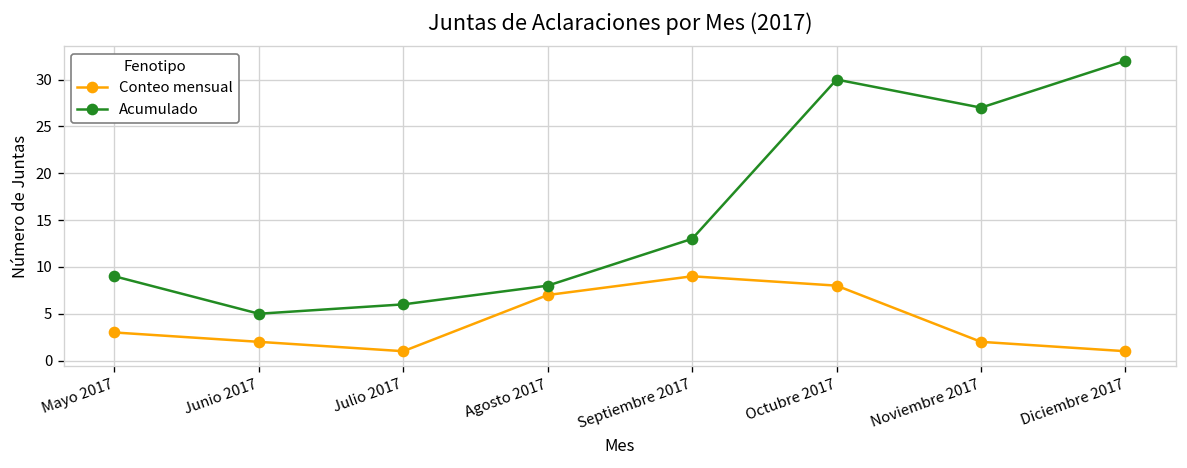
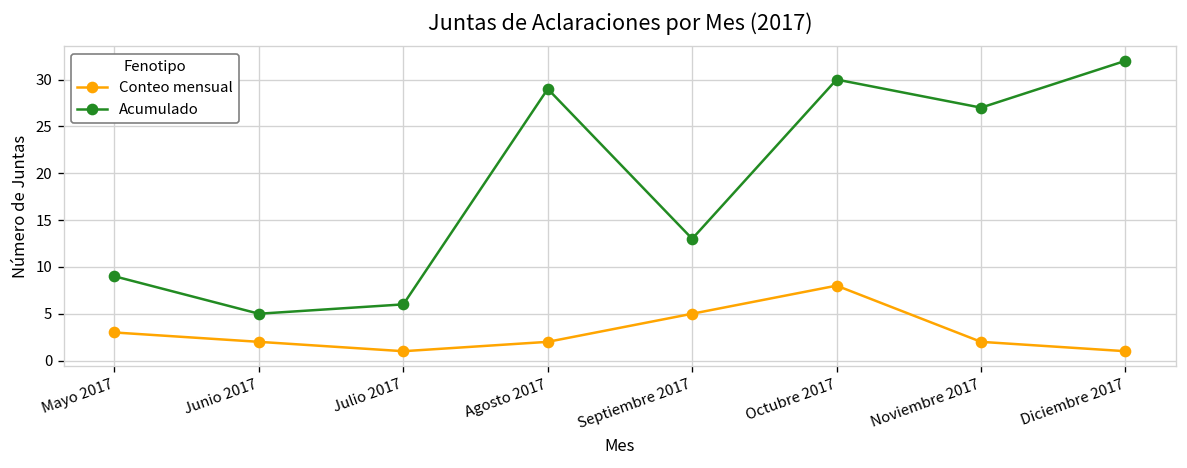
  {
    "Conteo mensual": {
      "Mayo 2017": 3,
      "Junio 2017": 2,
      "Julio 2017": 1,
-     "Agosto 2017": 7,
-     "Septiembre 2017": 9,
+     "Agosto 2017": 2,
+     "Septiembre 2017": 5,
      "Octubre 2017": 8,
      "Noviembre 2017": 2,
      "Diciembre 2017": 1
    },
    "Acumulado": {
      "Mayo 2017": 9,
      "Junio 2017": 5,
      "Julio 2017": 6,
-     "Agosto 2017": 8,
+     "Agosto 2017": 29,
      "Septiembre 2017": 13,
      "Octubre 2017": 30,
      "Noviembre 2017": 27,
      "Diciembre 2017": 32
    }
  }
